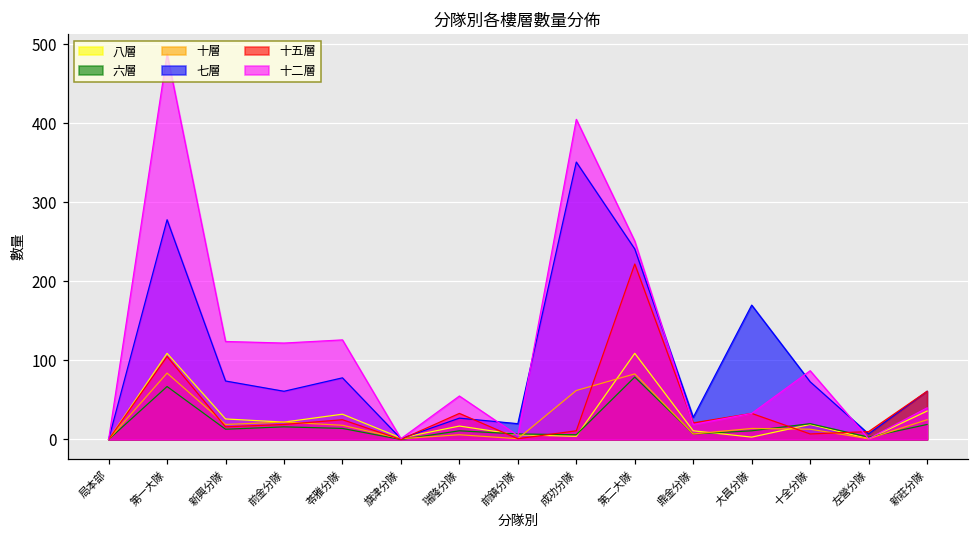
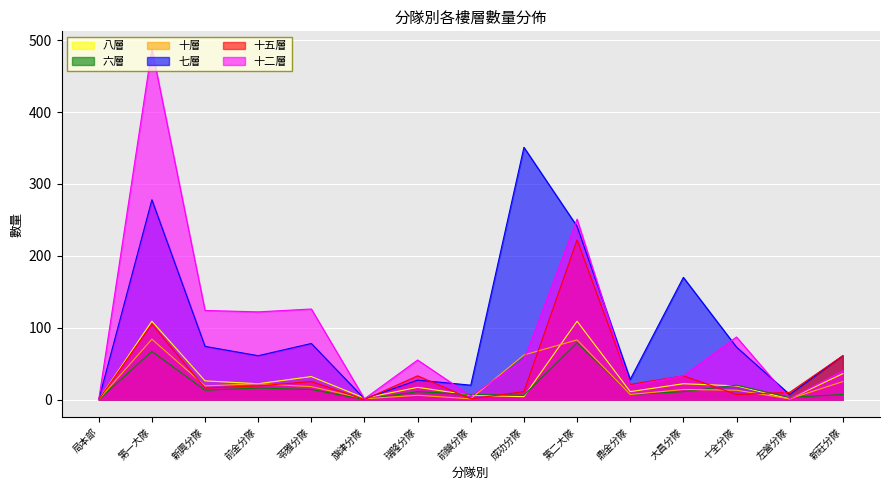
  {
    "八層": {
      "第一大隊": 110,
      "新興分隊": 30,
      "苓雅分隊": 30,
      "瑞隆分隊": 20,
      "第二大隊": 110,
      "鼎金分隊": 10,
-     "大昌分隊": 0,
+     "大昌分隊": 20,
      "新莊分隊": 40
    },
    "六層": {
      "第一大隊": 70,
      "苓雅分隊": 10,
      "瑞隆分隊": 10,
      "第二大隊": 80,
-     "新莊分隊": 20
+     "新莊分隊": 10
    },
    "十層": {
      "第一大隊": 80,
      "苓雅分隊": 20,
      "瑞隆分隊": 10,
      "成功分隊": 60,
      "第二大隊": 80,
      "十全分隊": 10,
      "新莊分隊": 30
    },
    "七層": {
      "第一大隊": 280,
      "新興分隊": 70,
      "前金分隊": 60,
      "苓雅分隊": 80,
      "瑞隆分隊": 30,
      "前鎮分隊": 20,
      "成功分隊": 350,
      "第二大隊": 240,
      "鼎金分隊": 30,
      "大昌分隊": 170,
      "十全分隊": 70
    },
    "十五層": {
      "第一大隊": 110,
      "苓雅分隊": 30,
      "瑞隆分隊": 30,
      "成功分隊": 10,
      "第二大隊": 220,
      "十全分隊": 10
    },
    "十二層": {
      "新興分隊": 120,
      "前金分隊": 120,
      "苓雅分隊": 130,
      "瑞隆分隊": 60,
-     "成功分隊": 410,
+     "成功分隊": 60,
      "第二大隊": 250,
      "十全分隊": 90,
      "新莊分隊": 40
    }
  }
